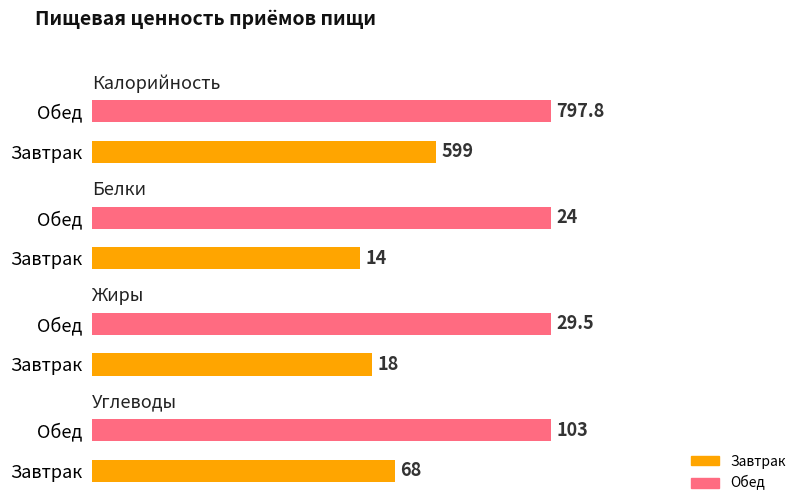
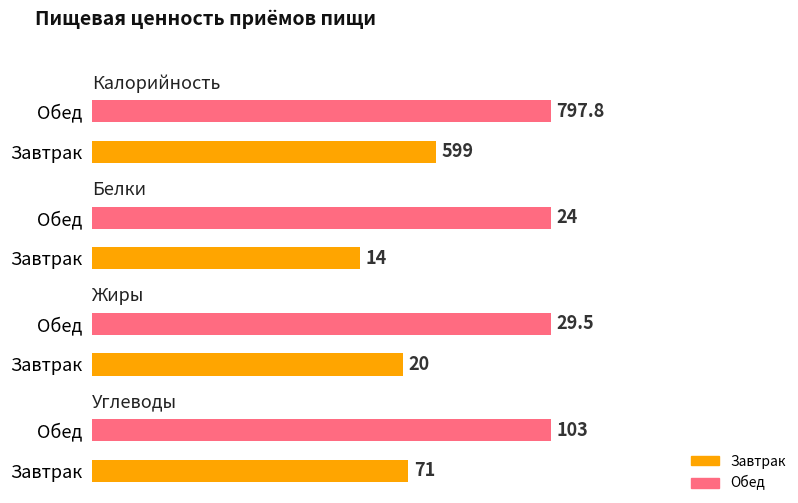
  {
    "Калорийность": {
      "Обед": 797.8,
      "Завтрак": 599
    },
    "Белки": {
      "Обед": 24,
      "Завтрак": 14
    },
    "Жиры": {
      "Обед": 29.5,
-     "Завтрак": 18
+     "Завтрак": 20
    },
    "Углеводы": {
      "Обед": 103,
-     "Завтрак": 68
+     "Завтрак": 71
    }
  }
